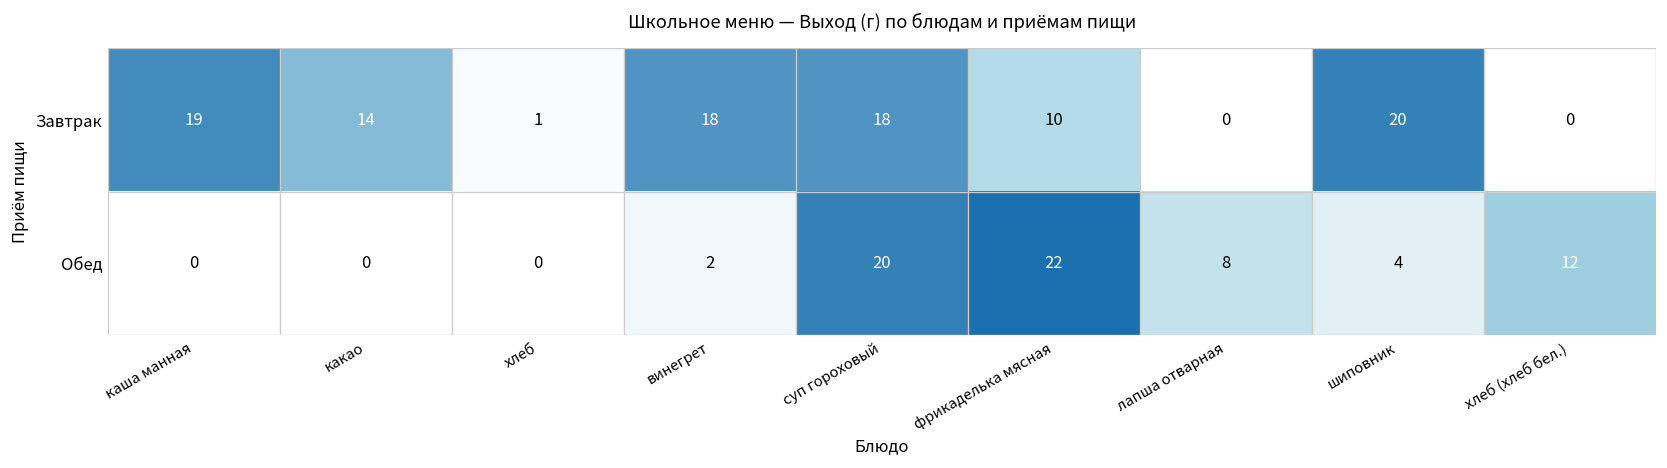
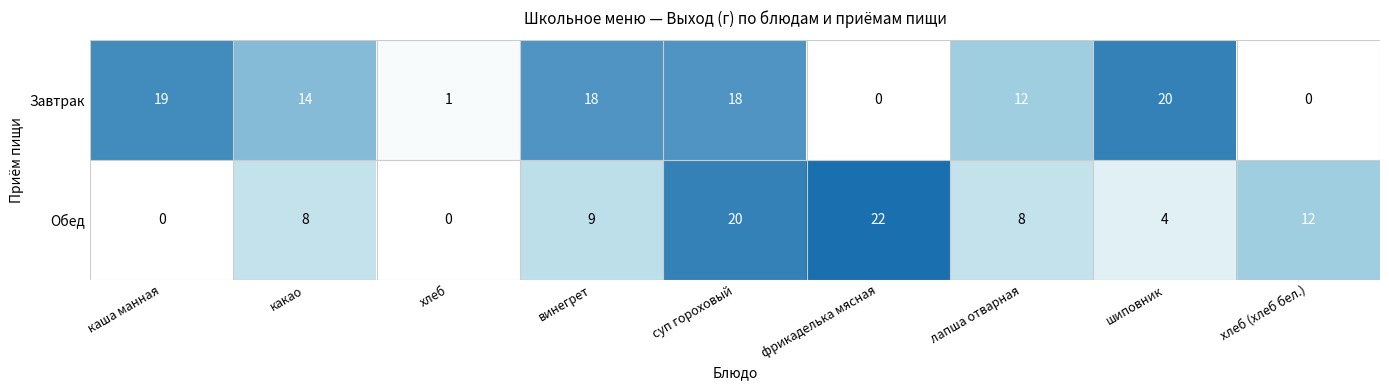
  {
    "Завтрак": {
      "каша манная": 19,
      "какао": 14,
      "хлеб": 1,
      "винегрет": 18,
      "суп гороховый": 18,
-     "фрикаделька мясная": 10,
-     "лапша отварная": 0,
+     "фрикаделька мясная": 0,
+     "лапша отварная": 12,
      "шиповник": 20,
      "хлеб (хлеб бел.)": 0
    },
    "Обед": {
      "каша манная": 0,
-     "какао": 0,
+     "какао": 8,
      "хлеб": 0,
-     "винегрет": 2,
+     "винегрет": 9,
      "суп гороховый": 20,
      "фрикаделька мясная": 22,
      "лапша отварная": 8,
      "шиповник": 4,
      "хлеб (хлеб бел.)": 12
    }
  }
